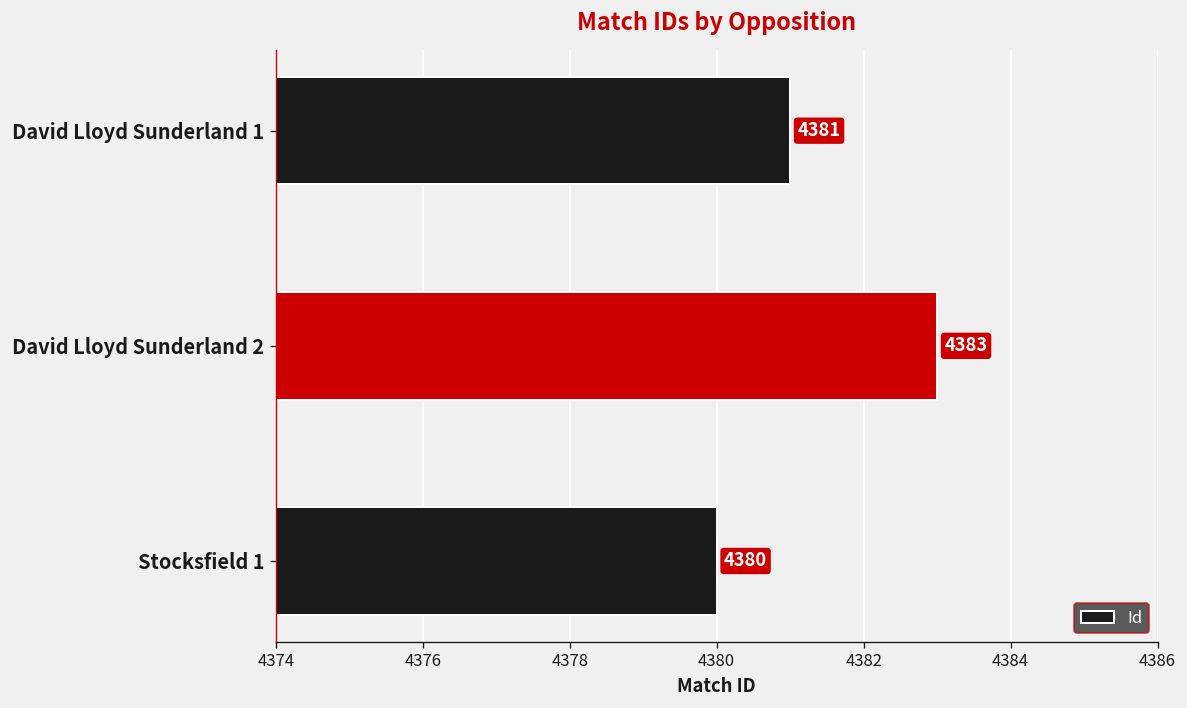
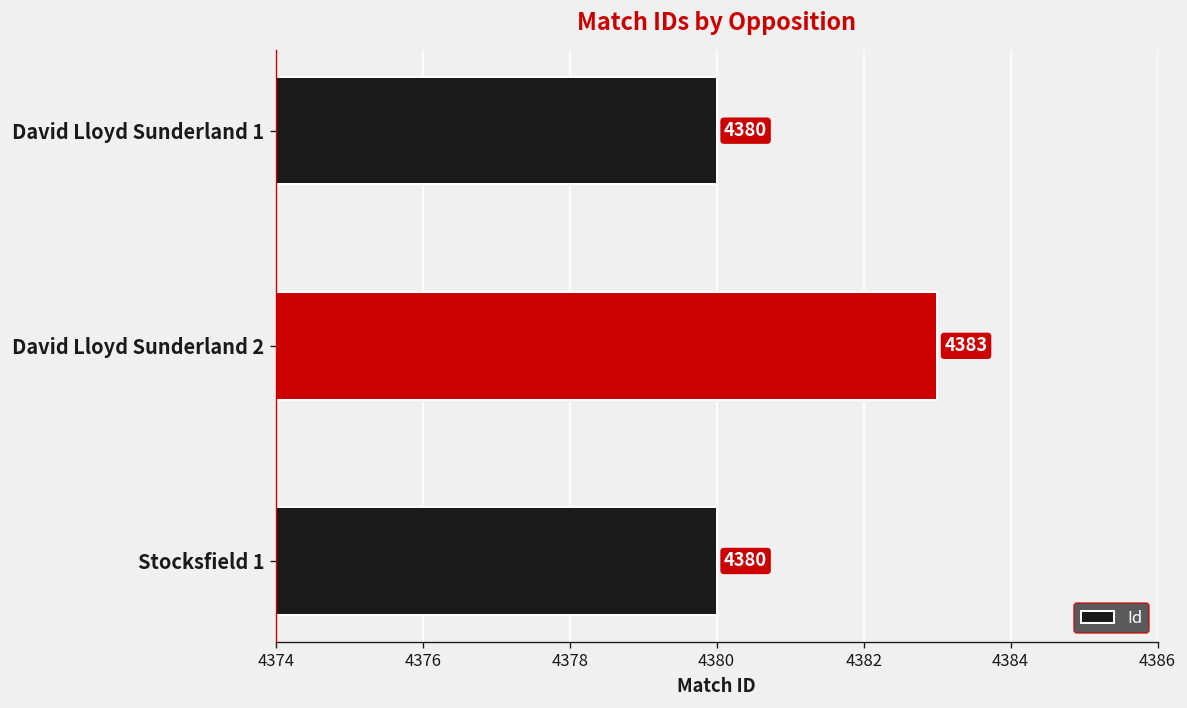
  {
-   "David Lloyd Sunderland 1": 4381
+   "David Lloyd Sunderland 1": 4380
  }
